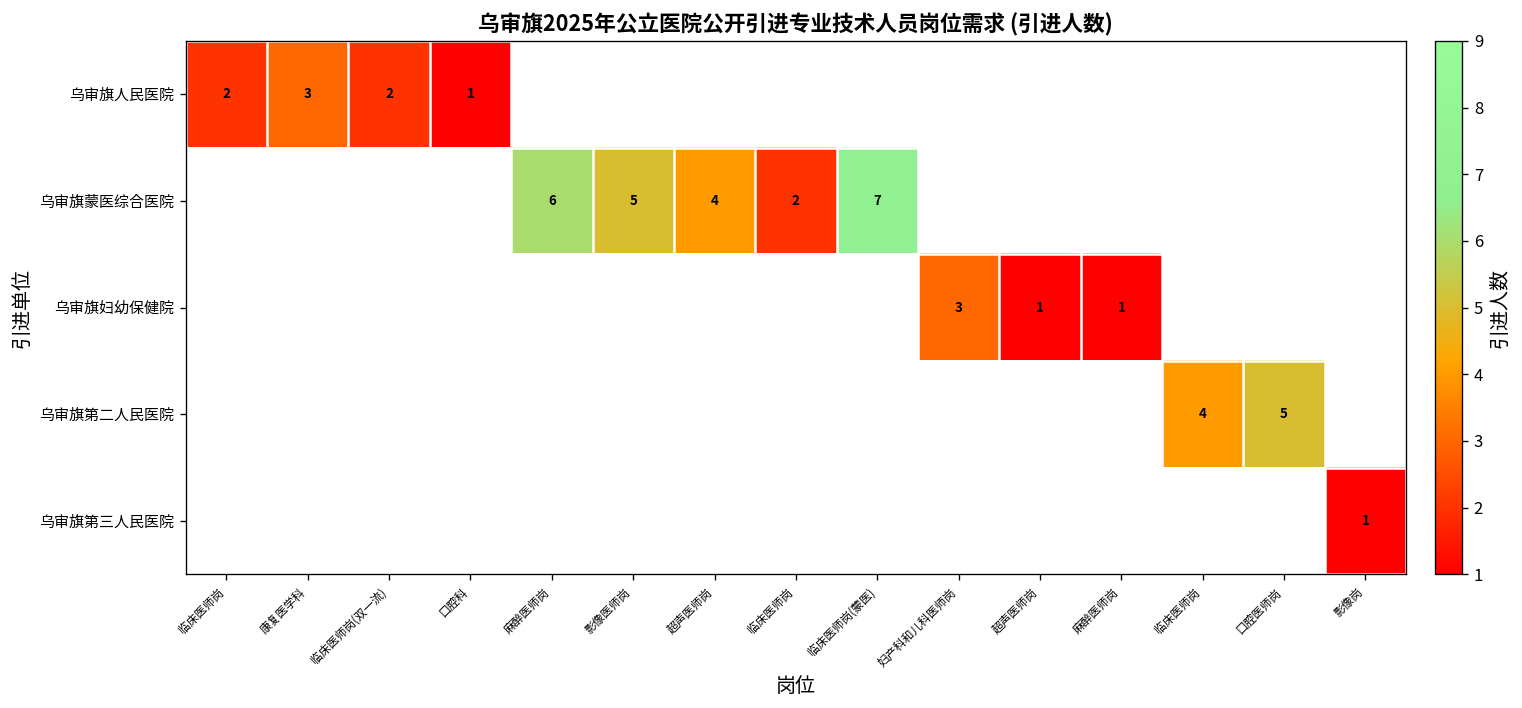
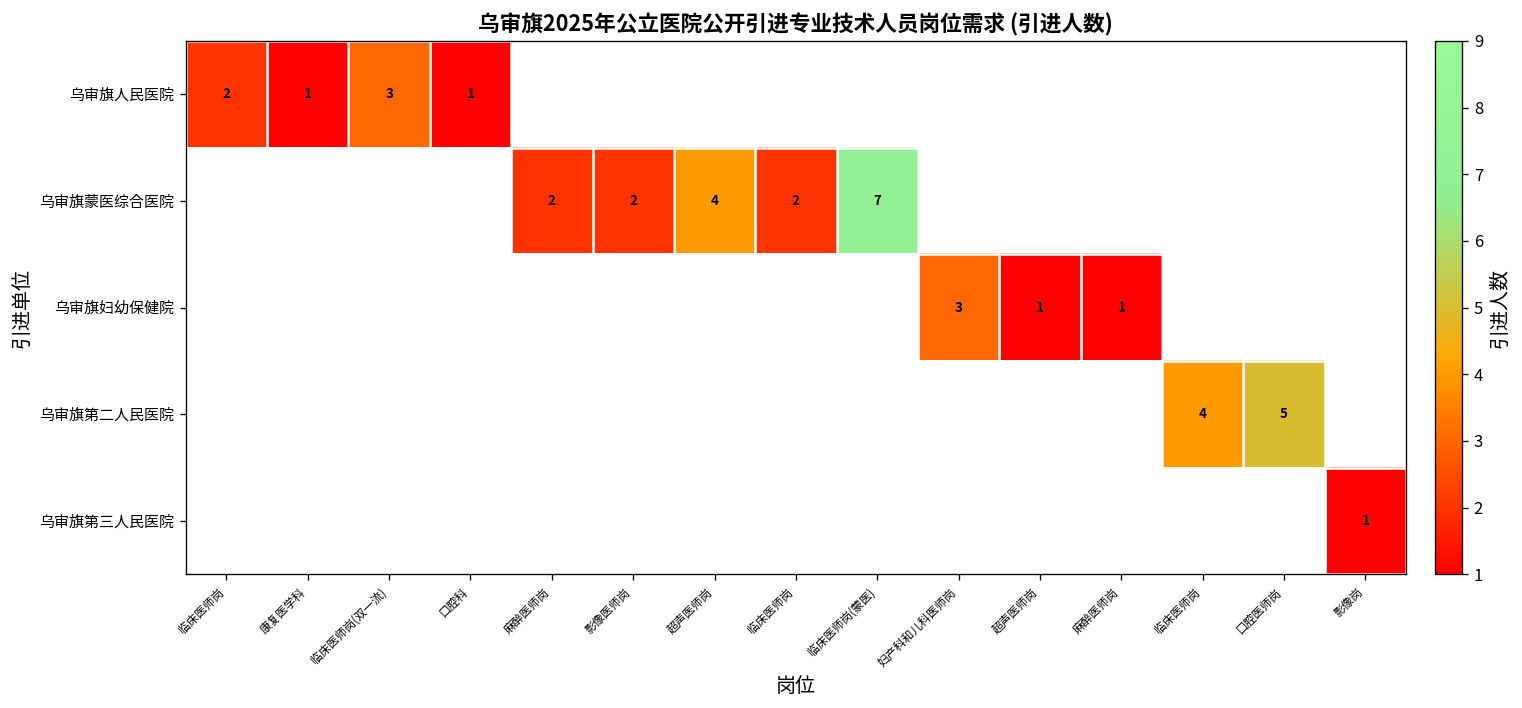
  {
    "乌审旗人民医院": {
      "临床医师岗": 2,
-     "康复医学科": 3,
-     "临床医师岗(双一流)": 2,
+     "康复医学科": 1,
+     "临床医师岗(双一流)": 3,
      "口腔科": 1
    },
    "乌审旗蒙医综合医院": {
-     "麻醉医师岗": 6,
-     "影像医师岗": 5,
+     "麻醉医师岗": 2,
+     "影像医师岗": 2,
      "超声医师岗": 4,
      "临床医师岗": 2,
      "临床医师岗(蒙医)": 7
    },
    "乌审旗妇幼保健院": {
      "妇产科和儿科医师岗": 3,
      "超声医师岗": 1,
      "麻醉医师岗": 1
    },
    "乌审旗第二人民医院": {
      "临床医师岗": 4,
      "口腔医师岗": 5
    },
    "乌审旗第三人民医院": {
      "影像岗": 1
    }
  }
